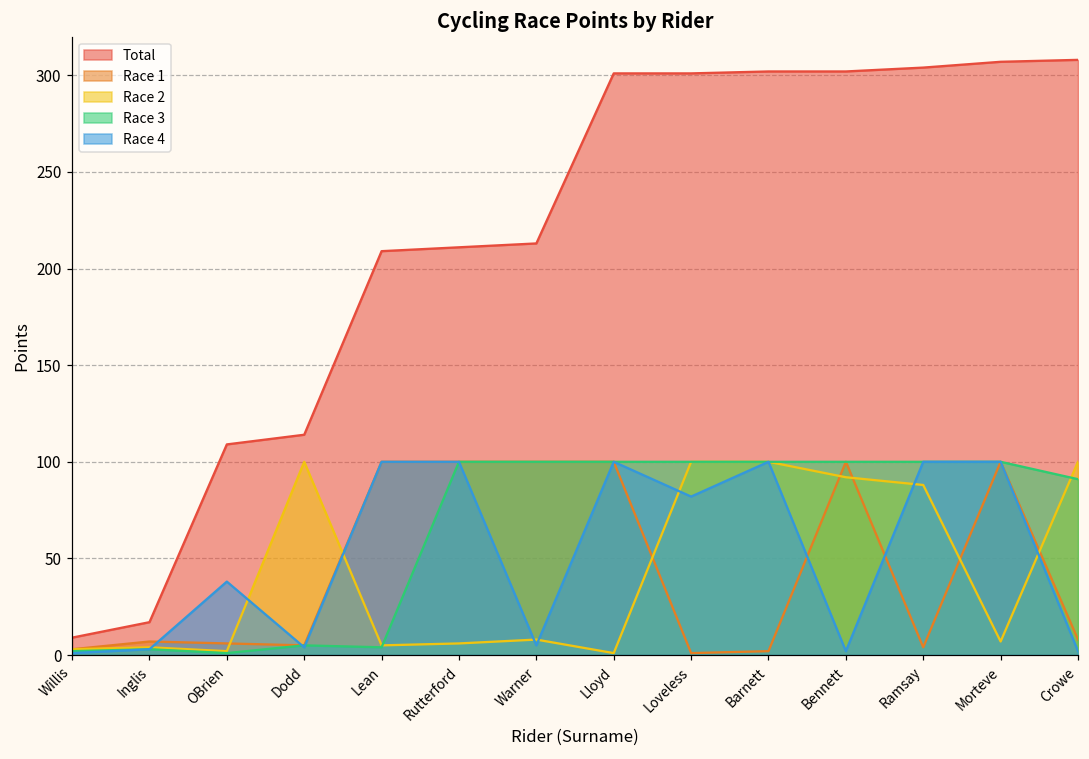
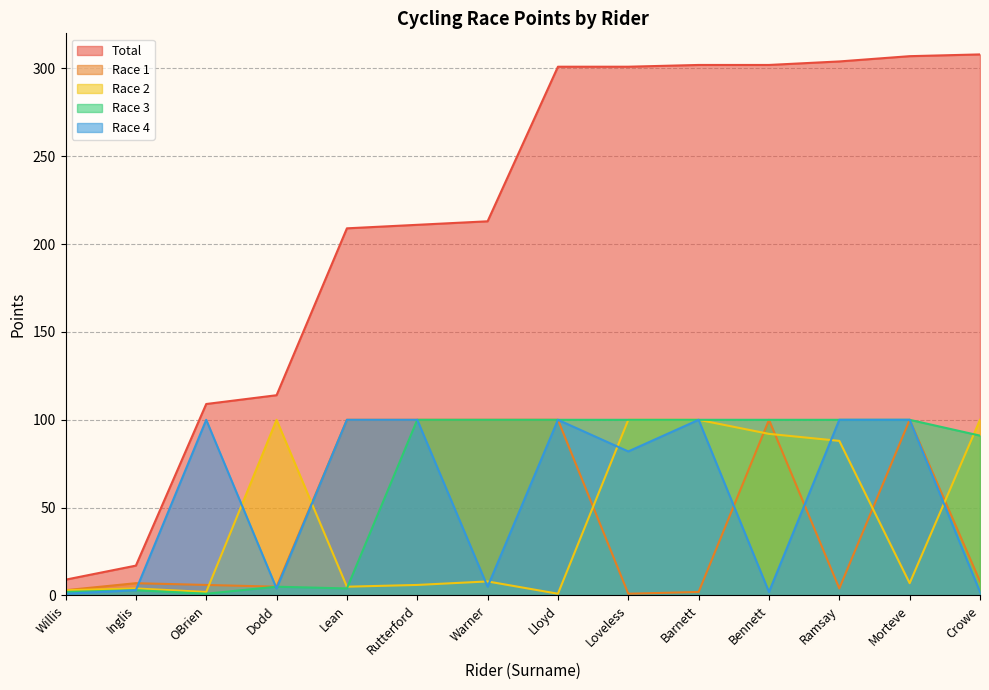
  {
    "Race 2": {
      "Dodd": 100,
      "Rutterford": 6,
      "Warner": 8,
      "Lloyd": 1,
      "Bennett": 92,
      "Ramsay": 88,
      "Morteve": 7,
      "Crowe": 100
    },
    "Race 3": {
      "Crowe": 91
    },
    "Race 4": {
-     "OBrien": 38,
+     "OBrien": 100,
      "Warner": 5,
      "Loveless": 82,
      "Bennett": 2,
      "Crowe": 2
    }
  }
